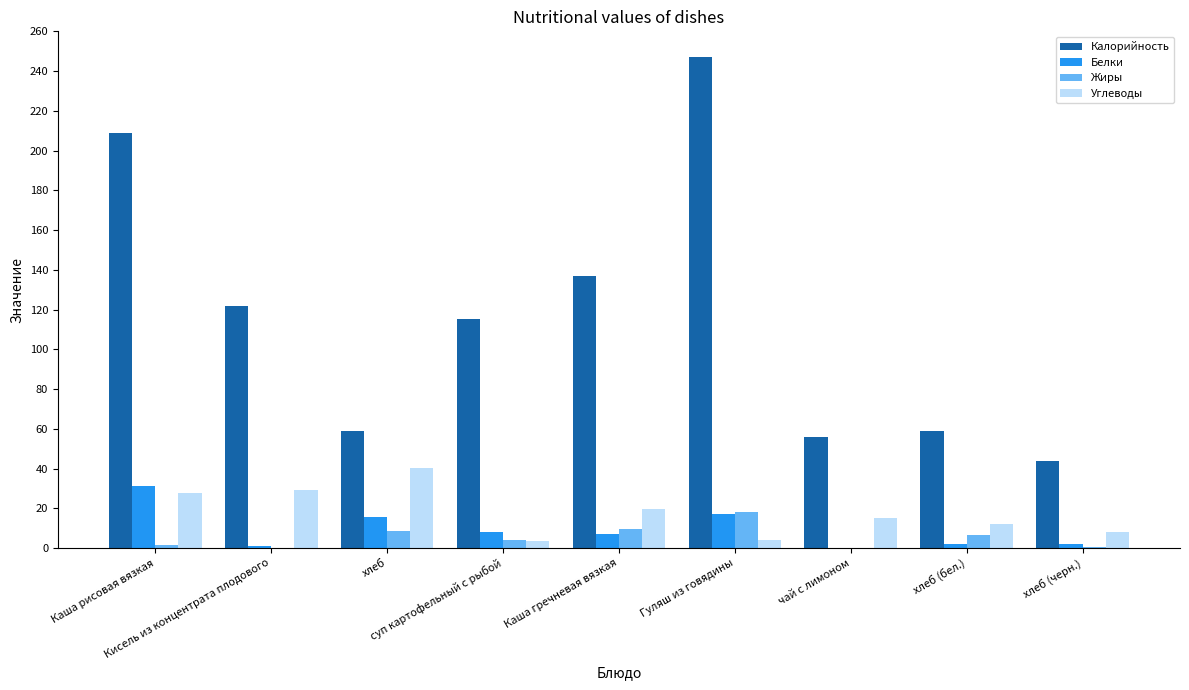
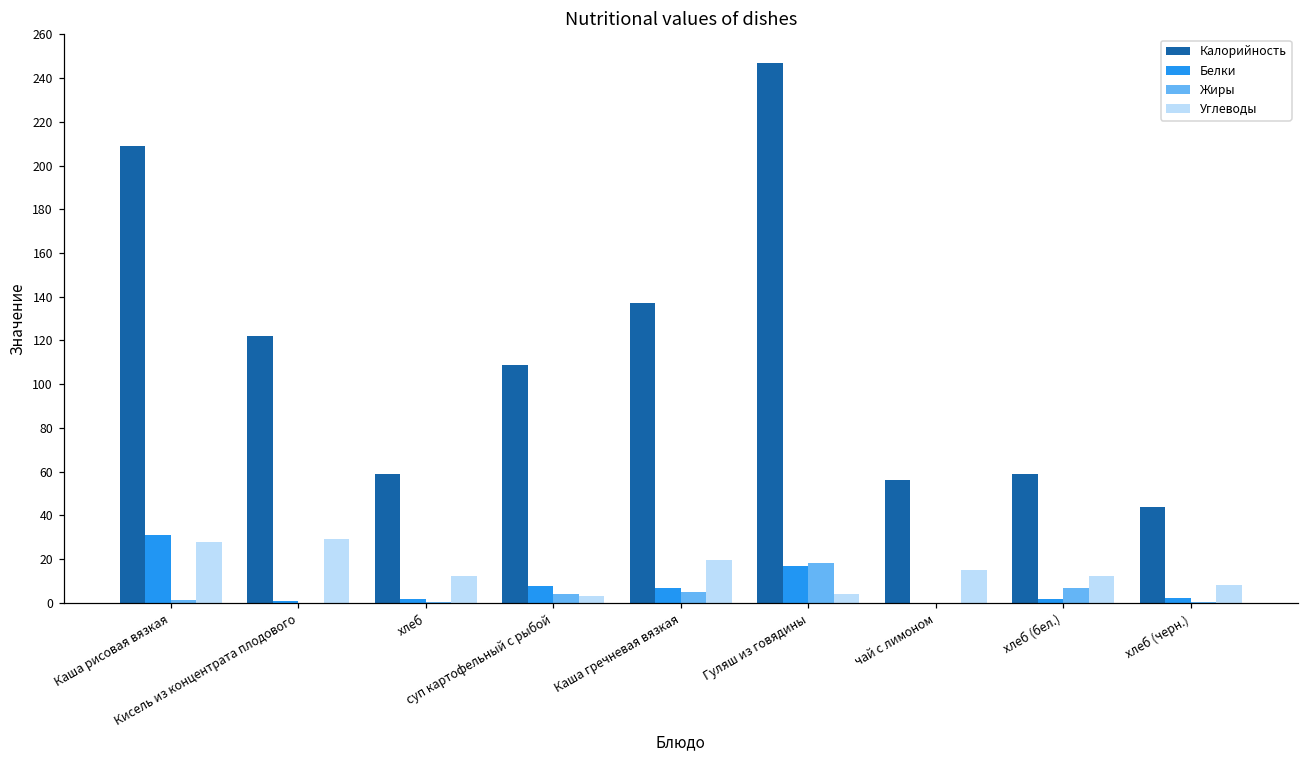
  {
    "Калорийность": {
      "Каша рисовая вязкая": 209,
      "Кисель из концентрата плодового": 122,
      "хлеб": 59,
-     "суп картофельный с рыбой": 115,
+     "суп картофельный с рыбой": 109,
      "Каша гречневая вязкая": 137,
      "Гуляш из говядины": 247,
      "чай с лимоном": 56,
      "хлеб (бел.)": 59,
      "хлеб (черн.)": 44
    },
    "Белки": {
      "Каша рисовая вязкая": 31,
-     "хлеб": 15,
+     "хлеб": 2,
      "суп картофельный с рыбой": 8,
      "Каша гречневая вязкая": 7,
      "Гуляш из говядины": 17,
      "хлеб (бел.)": 2,
      "хлеб (черн.)": 2
    },
    "Жиры": {
      "Каша рисовая вязкая": 1,
      "Кисель из концентрата плодового": 0,
-     "хлеб": 9,
+     "хлеб": 1,
      "суп картофельный с рыбой": 4,
-     "Каша гречневая вязкая": 10,
+     "Каша гречневая вязкая": 5,
      "Гуляш из говядины": 18,
      "чай с лимоном": 0,
      "хлеб (бел.)": 7
    },
    "Углеводы": {
      "Каша рисовая вязкая": 28,
      "Кисель из концентрата плодового": 29,
-     "хлеб": 40,
+     "хлеб": 12,
      "суп картофельный с рыбой": 3,
      "Каша гречневая вязкая": 19,
      "Гуляш из говядины": 4,
      "чай с лимоном": 15,
      "хлеб (бел.)": 12,
      "хлеб (черн.)": 8
    }
  }
